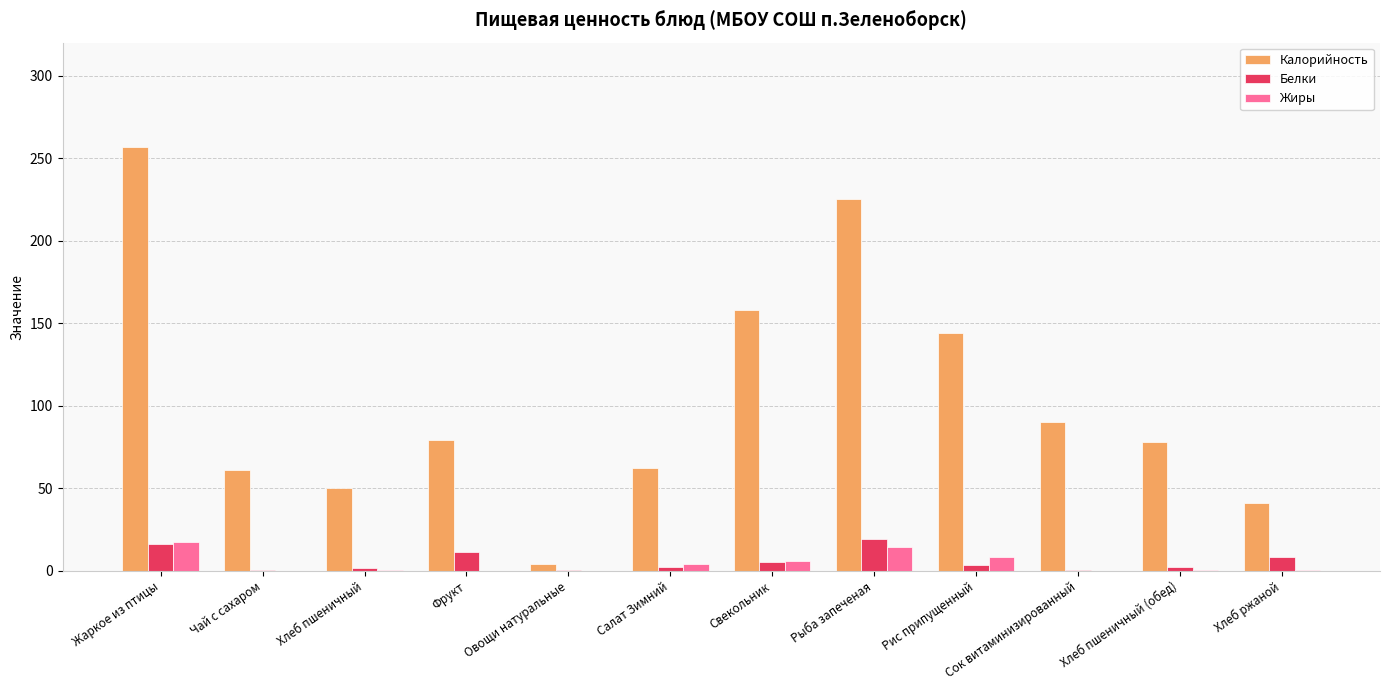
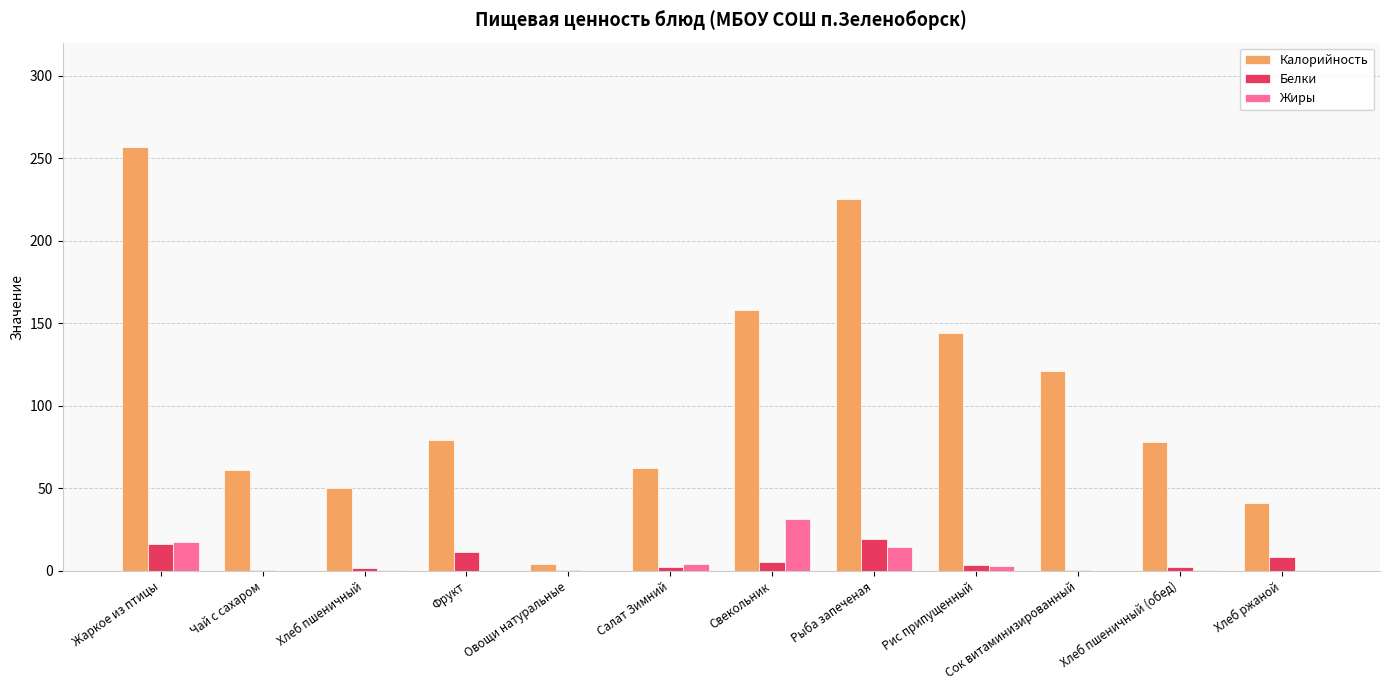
  {
    "Калорийность": {
      "Жаркое из птицы": 257,
      "Чай с сахаром": 61,
      "Хлеб пшеничный": 50,
      "Фрукт": 79,
      "Овощи натуральные": 4,
      "Салат Зимний": 62,
      "Свекольник": 158,
      "Рыба запеченая": 225,
      "Рис припущенный": 144,
-     "Сок витаминизированный": 90,
+     "Сок витаминизированный": 121,
      "Хлеб пшеничный (обед)": 78,
      "Хлеб ржаной": 41
    },
    "Белки": {
      "Жаркое из птицы": 16,
      "Фрукт": 11,
      "Салат Зимний": 2,
      "Свекольник": 5,
      "Рыба запеченая": 19,
      "Рис припущенный": 4,
      "Хлеб пшеничный (обед)": 2,
      "Хлеб ржаной": 8
    },
    "Жиры": {
      "Жаркое из птицы": 17,
      "Чай с сахаром": 0,
      "Фрукт": 0,
      "Овощи натуральные": 0,
      "Салат Зимний": 4,
-     "Свекольник": 6,
+     "Свекольник": 32,
      "Рыба запеченая": 15,
-     "Рис припущенный": 9,
+     "Рис припущенный": 3,
      "Сок витаминизированный": 0
    }
  }
